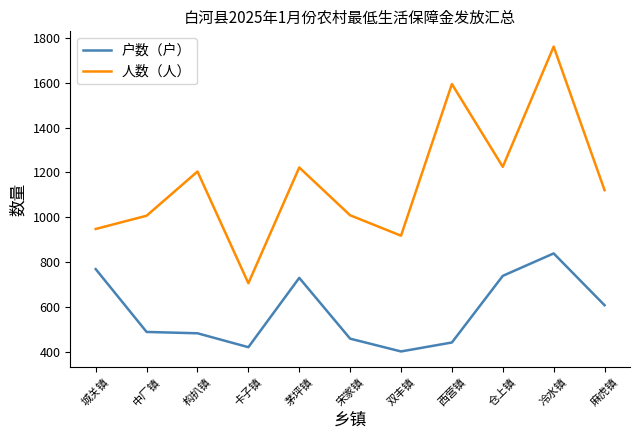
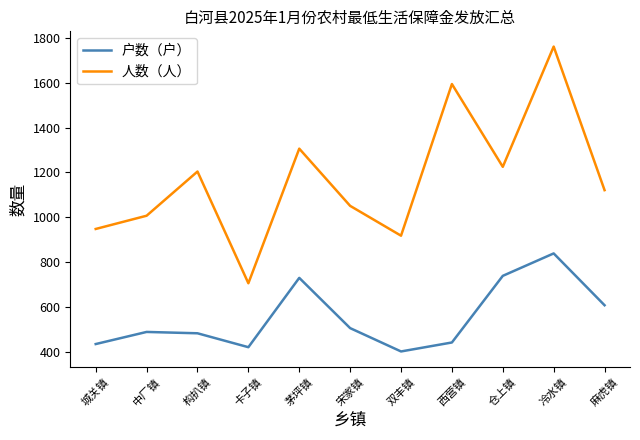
  {
    "户数（户）": {
-     "城关镇": 770,
+     "城关镇": 440,
      "中厂镇": 490,
      "构扒镇": 480,
      "卡子镇": 420,
      "茅坪镇": 730,
-     "宋家镇": 460,
+     "宋家镇": 510,
      "双丰镇": 400,
      "西营镇": 440,
      "仓上镇": 740,
      "冷水镇": 840,
      "麻虎镇": 610
    },
    "人数（人）": {
      "城关镇": 950,
      "中厂镇": 1010,
      "构扒镇": 1200,
      "卡子镇": 710,
-     "茅坪镇": 1220,
-     "宋家镇": 1010,
+     "茅坪镇": 1310,
+     "宋家镇": 1050,
      "双丰镇": 920,
      "西营镇": 1590,
      "仓上镇": 1230,
      "冷水镇": 1760,
      "麻虎镇": 1120
    }
  }
